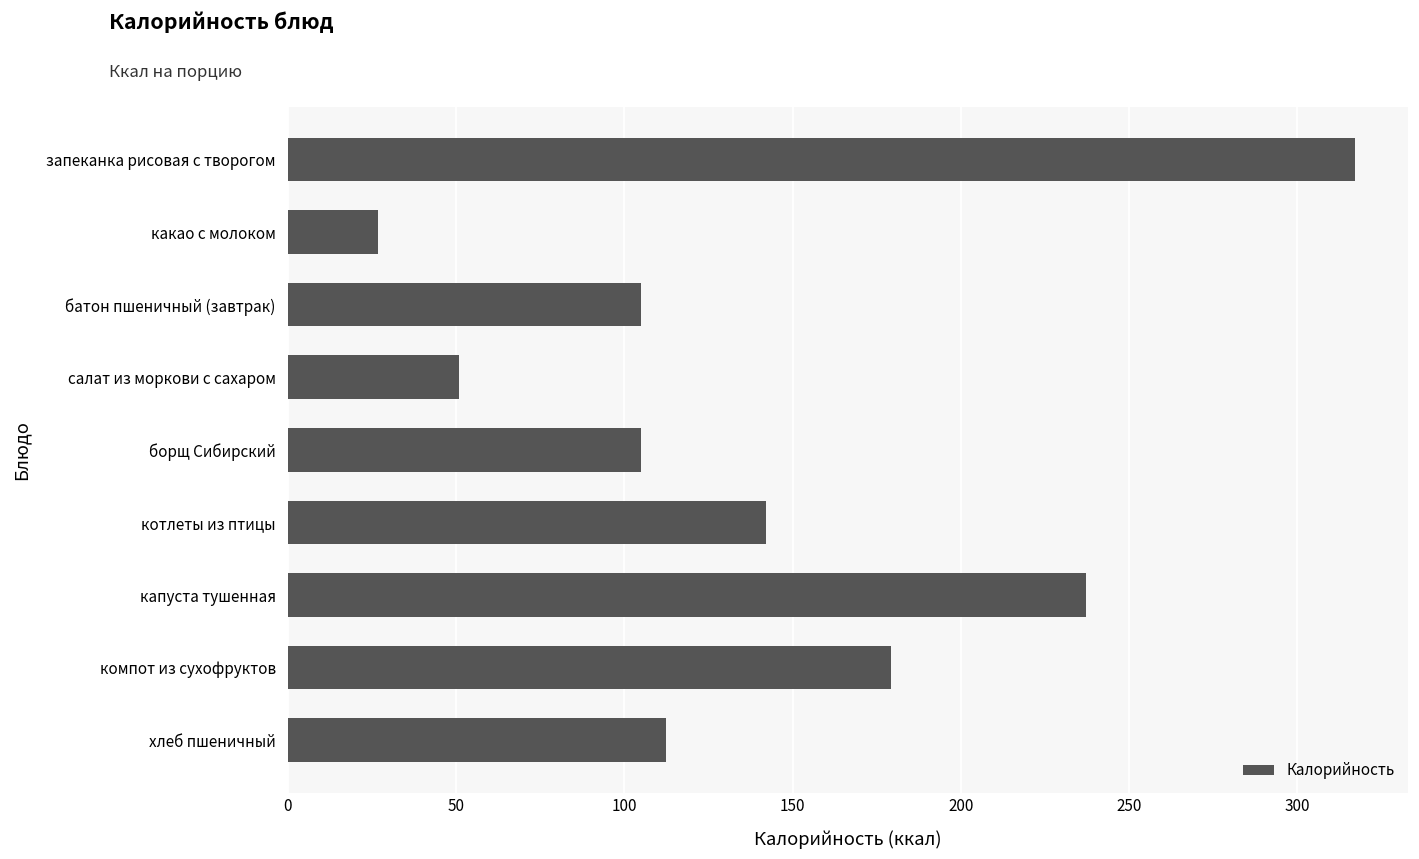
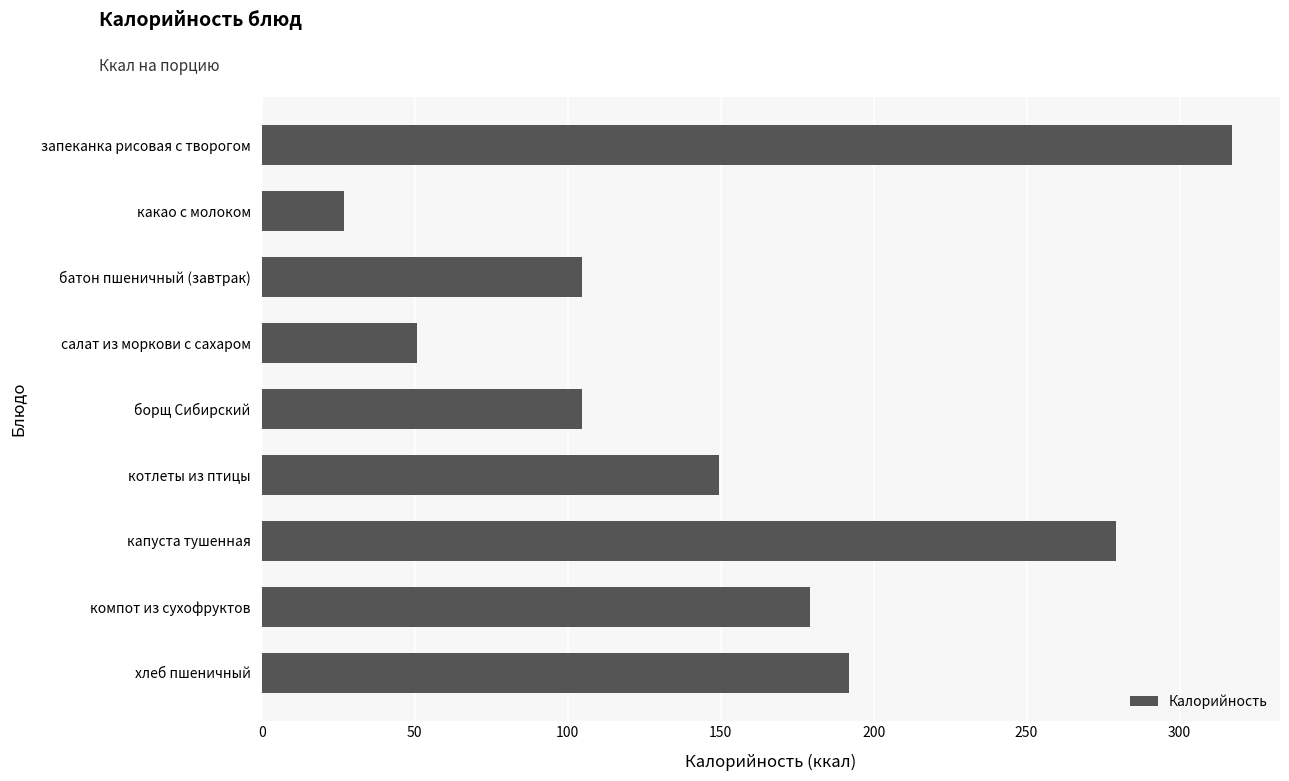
  {
    "запеканка рисовая с творогом": 317,
    "какао с молоком": 27,
    "батон пшеничный (завтрак)": 105,
    "салат из моркови с сахаром": 51,
    "борщ Сибирский": 105,
-   "котлеты из птицы": 142,
-   "капуста тушенная": 237,
+   "котлеты из птицы": 150,
+   "капуста тушенная": 279,
    "компот из сухофруктов": 179,
-   "хлеб пшеничный": 113
+   "хлеб пшеничный": 192
  }
